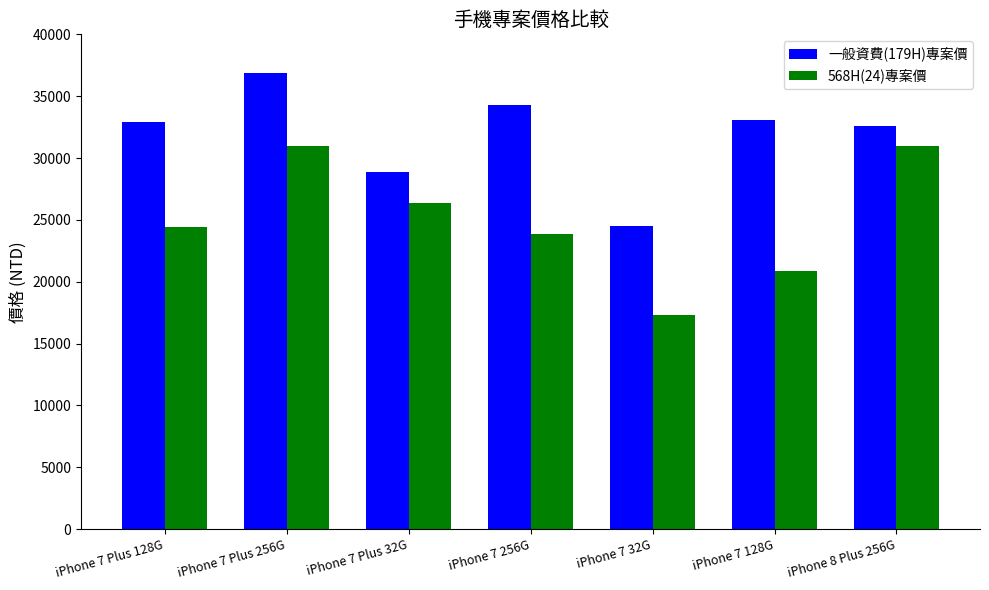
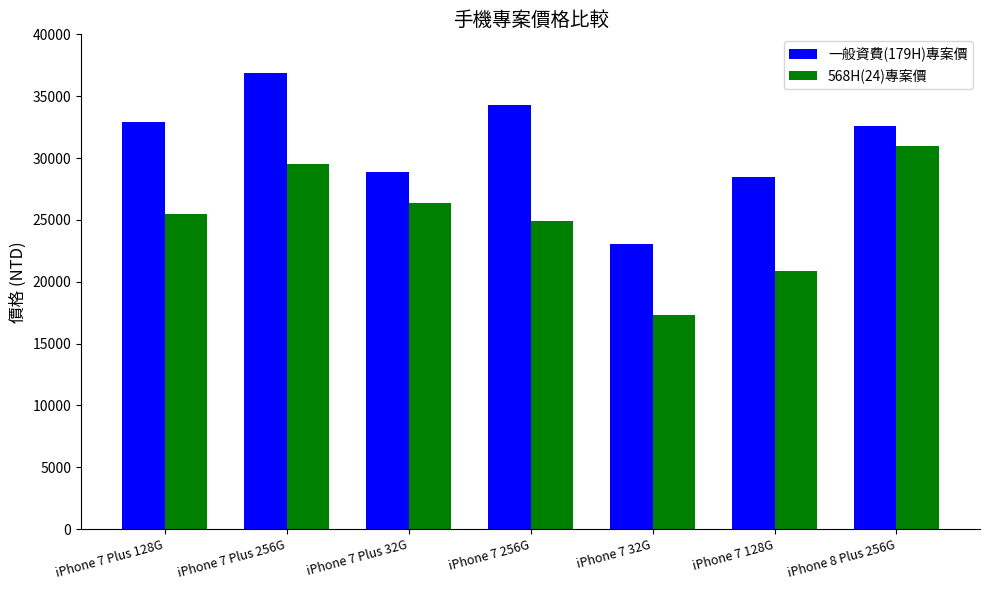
  {
    "一般資費(179H)專案價": {
      "iPhone 7 Plus 128G": 32900,
      "iPhone 7 Plus 256G": 36900,
      "iPhone 7 Plus 32G": 28900,
      "iPhone 7 256G": 34300,
-     "iPhone 7 32G": 24500,
-     "iPhone 7 128G": 33100,
+     "iPhone 7 32G": 23100,
+     "iPhone 7 128G": 28500,
      "iPhone 8 Plus 256G": 32600
    },
    "568H(24)專案價": {
-     "iPhone 7 Plus 128G": 24400,
-     "iPhone 7 Plus 256G": 31000,
+     "iPhone 7 Plus 128G": 25500,
+     "iPhone 7 Plus 256G": 29500,
      "iPhone 7 Plus 32G": 26400,
-     "iPhone 7 256G": 23900,
+     "iPhone 7 256G": 24900,
      "iPhone 7 32G": 17300,
      "iPhone 7 128G": 20900,
      "iPhone 8 Plus 256G": 30900
    }
  }
